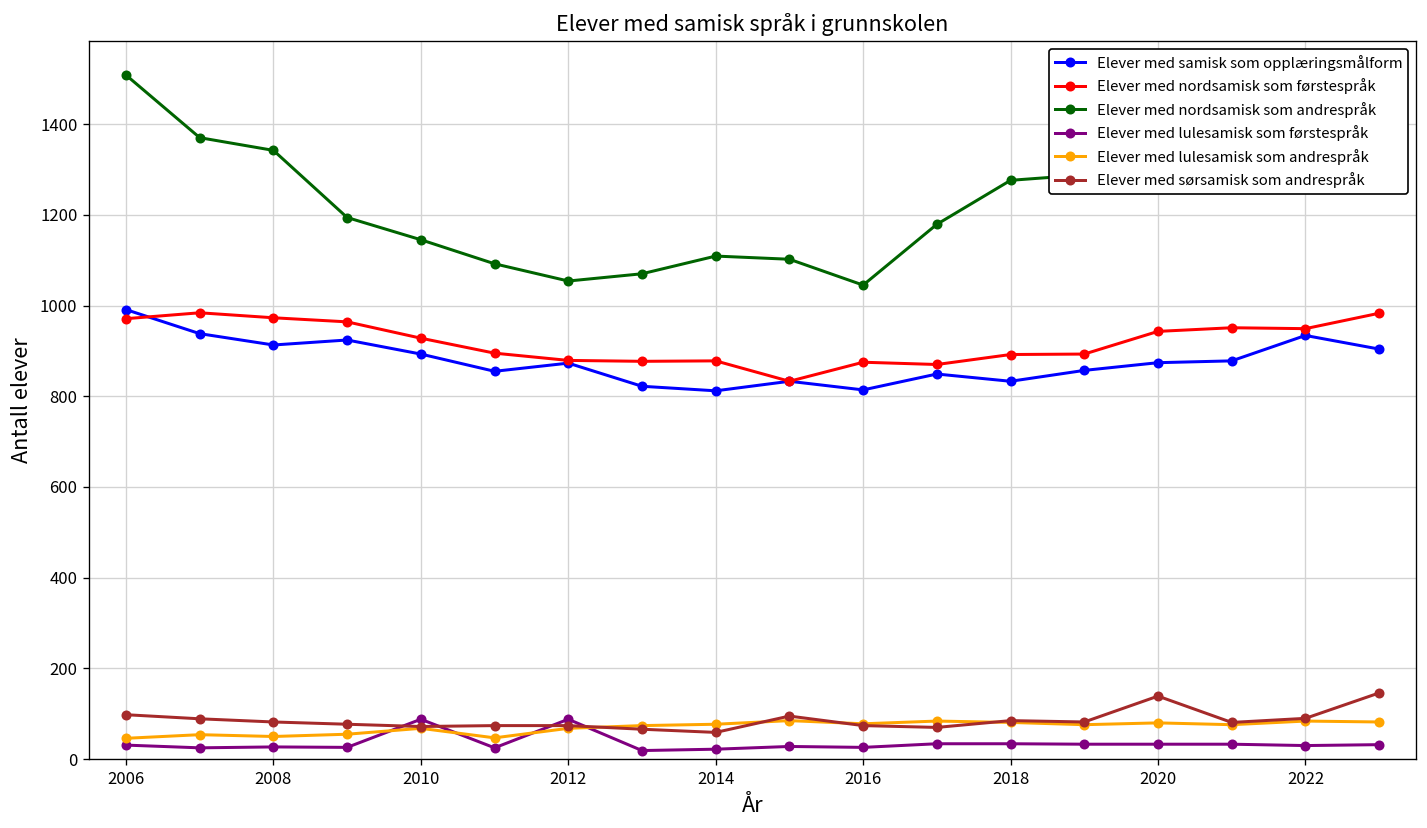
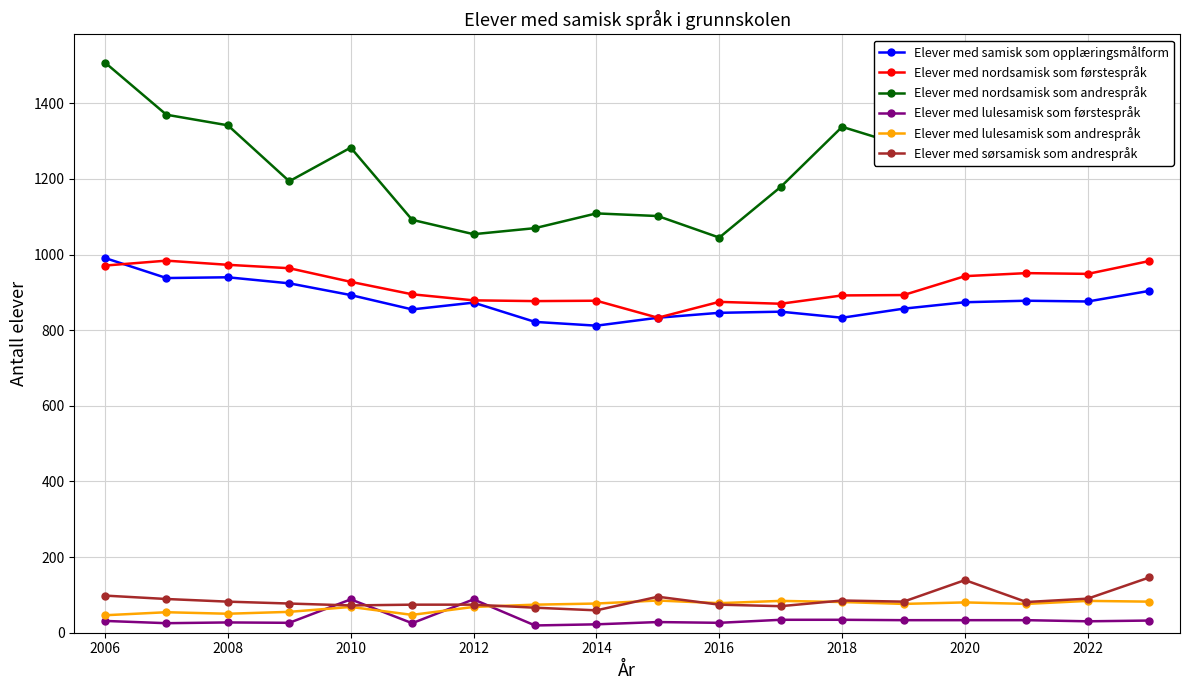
  {
    "Elever med samisk som opplæringsmålform": {
      "2006": 990,
-     "2008": 910,
+     "2008": 940,
      "2010": 890,
      "2014": 810,
-     "2016": 810,
+     "2016": 850,
      "2018": 830,
      "2020": 870,
-     "2022": 930
+     "2022": 880
    },
    "Elever med nordsamisk som førstespråk": {
      "2006": 970,
      "2008": 970,
      "2010": 930,
      "2014": 880,
      "2016": 880,
      "2018": 890,
      "2020": 940,
      "2022": 950
    },
    "Elever med nordsamisk som andrespråk": {
      "2006": 1510,
      "2008": 1340,
-     "2010": 1150,
+     "2010": 1280,
      "2012": 1050,
      "2014": 1110,
      "2016": 1050,
-     "2018": 1280
+     "2018": 1340
    },
    "Elever med lulesamisk som førstespråk": {
      "2006": 30,
      "2008": 30,
      "2010": 90,
      "2012": 90,
      "2014": 20,
      "2016": 30,
      "2018": 30,
      "2020": 30,
      "2022": 30
    },
    "Elever med lulesamisk som andrespråk": {
      "2006": 50,
      "2008": 50,
      "2014": 80,
      "2020": 80
    },
    "Elever med sørsamisk som andrespråk": {
      "2006": 100,
      "2008": 80,
      "2014": 60,
      "2020": 140
    }
  }
